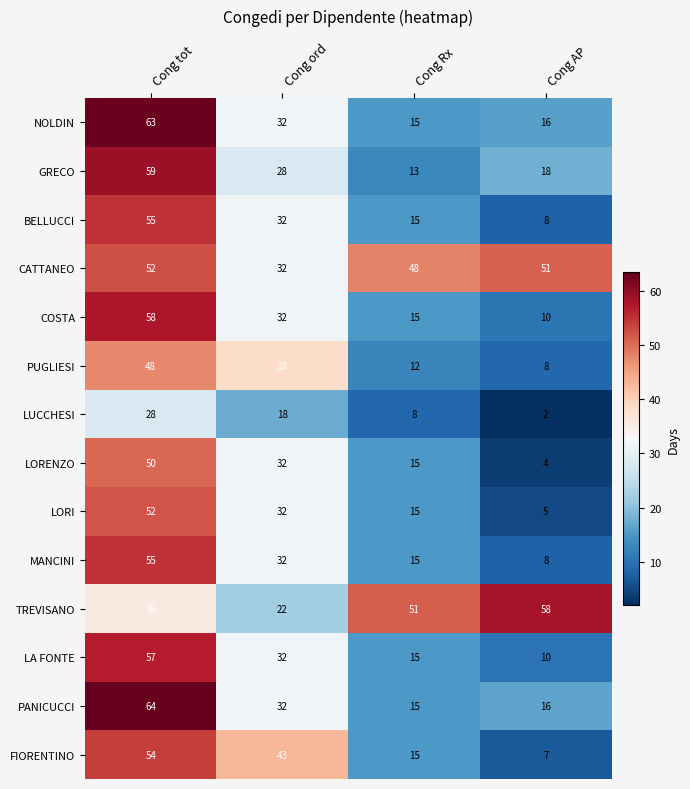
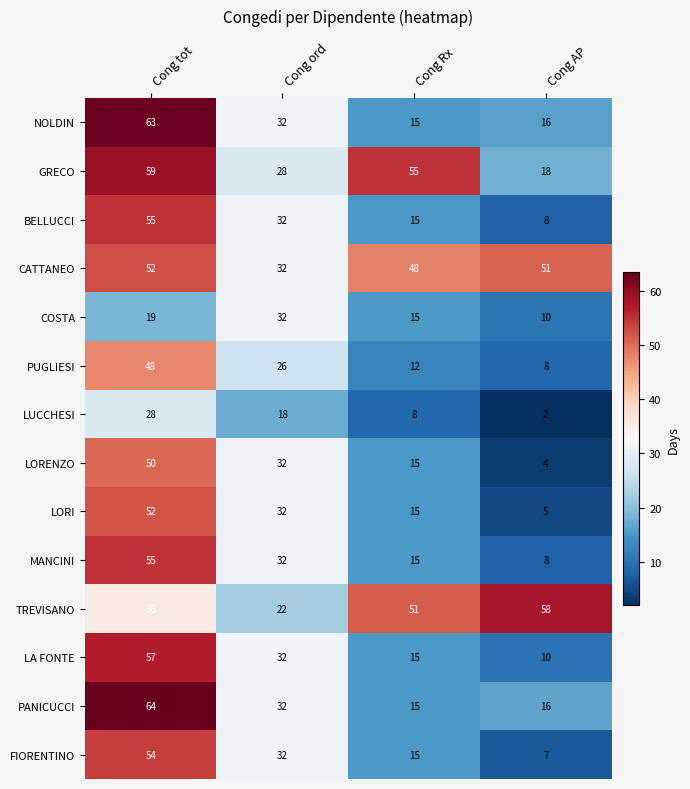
  {
    "NOLDIN": {
      "Cong tot": 63,
      "Cong ord": 32,
      "Cong Rx": 15,
      "Cong AP": 16
    },
    "GRECO": {
      "Cong tot": 59,
      "Cong ord": 28,
-     "Cong Rx": 13,
+     "Cong Rx": 55,
      "Cong AP": 18
    },
    "BELLUCCI": {
      "Cong tot": 55,
      "Cong ord": 32,
      "Cong Rx": 15,
      "Cong AP": 8
    },
    "CATTANEO": {
      "Cong tot": 52,
      "Cong ord": 32,
      "Cong Rx": 48,
      "Cong AP": 51
    },
    "COSTA": {
-     "Cong tot": 58,
+     "Cong tot": 19,
      "Cong ord": 32,
      "Cong Rx": 15,
      "Cong AP": 10
    },
    "PUGLIESI": {
      "Cong tot": 48,
-     "Cong ord": 38,
+     "Cong ord": 26,
      "Cong Rx": 12,
      "Cong AP": 8
    },
    "LUCCHESI": {
      "Cong tot": 28,
      "Cong ord": 18,
      "Cong Rx": 8,
      "Cong AP": 2
    },
    "LORENZO": {
      "Cong tot": 50,
      "Cong ord": 32,
      "Cong Rx": 15,
      "Cong AP": 4
    },
    "LORI": {
      "Cong tot": 52,
      "Cong ord": 32,
      "Cong Rx": 15,
      "Cong AP": 5
    },
    "MANCINI": {
      "Cong tot": 55,
      "Cong ord": 32,
      "Cong Rx": 15,
      "Cong AP": 8
    },
    "TREVISANO": {
      "Cong ord": 22,
      "Cong Rx": 51,
      "Cong AP": 58
    },
    "LA FONTE": {
      "Cong tot": 57,
      "Cong ord": 32,
      "Cong Rx": 15,
      "Cong AP": 10
    },
    "PANICUCCI": {
      "Cong tot": 64,
      "Cong ord": 32,
      "Cong Rx": 15,
      "Cong AP": 16
    },
    "FIORENTINO": {
      "Cong tot": 54,
-     "Cong ord": 43,
+     "Cong ord": 32,
      "Cong Rx": 15,
      "Cong AP": 7
    }
  }
